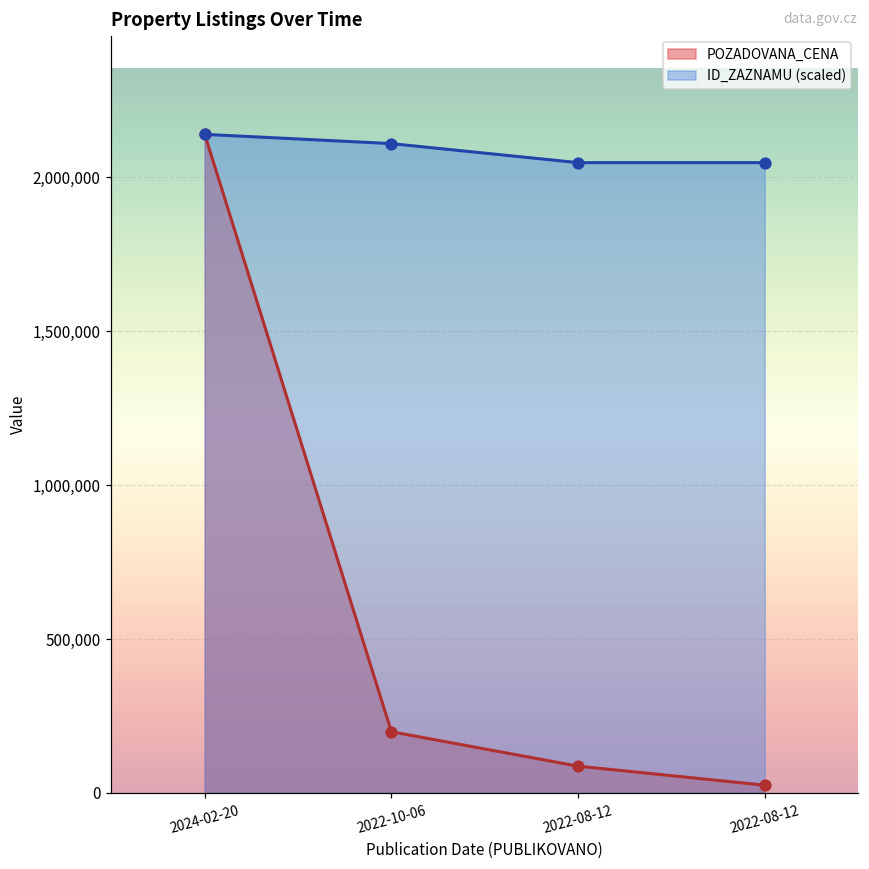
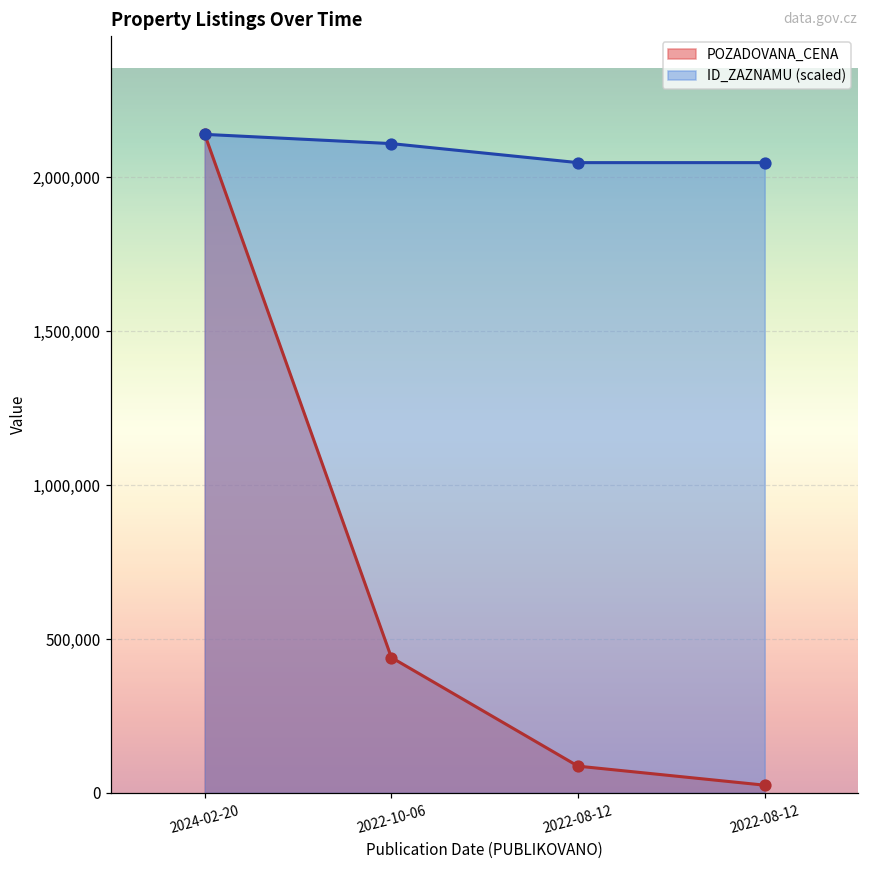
  {
    "POZADOVANA_CENA": {
-     "2022-10-06": "200,000"
+     "2022-10-06": "440,000"
    },
    "ID_ZAZNAMU (scaled)": {
      "2022-10-06": "2,110,000"
    }
  }
